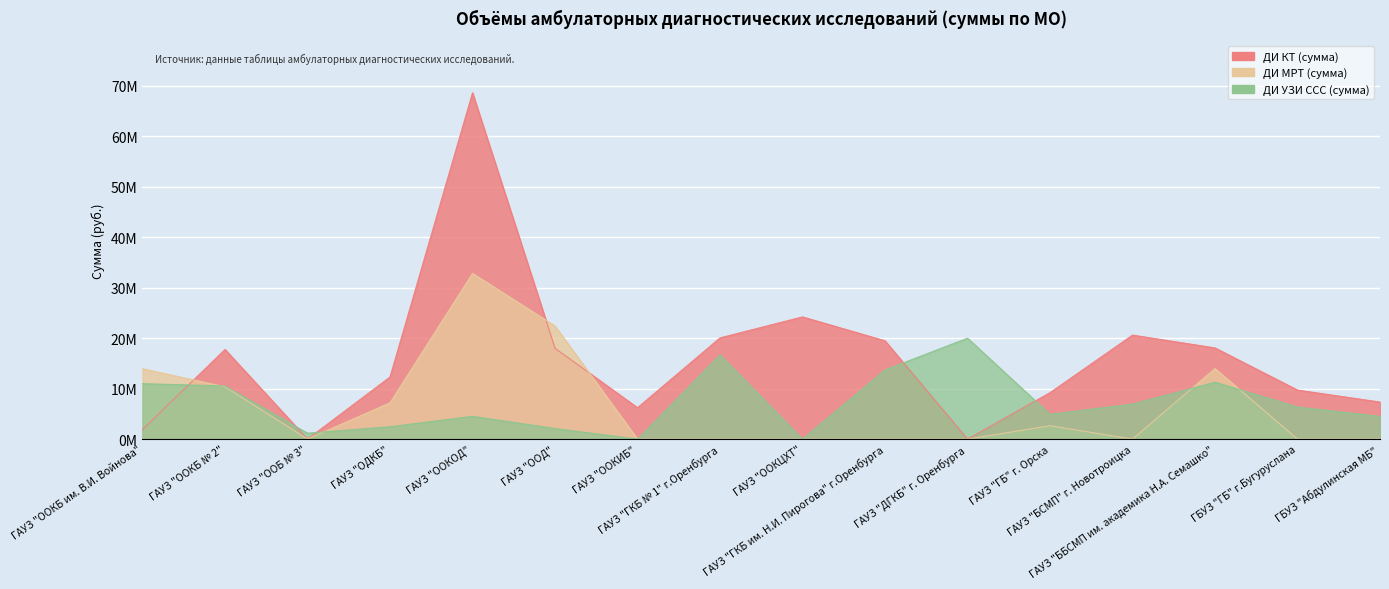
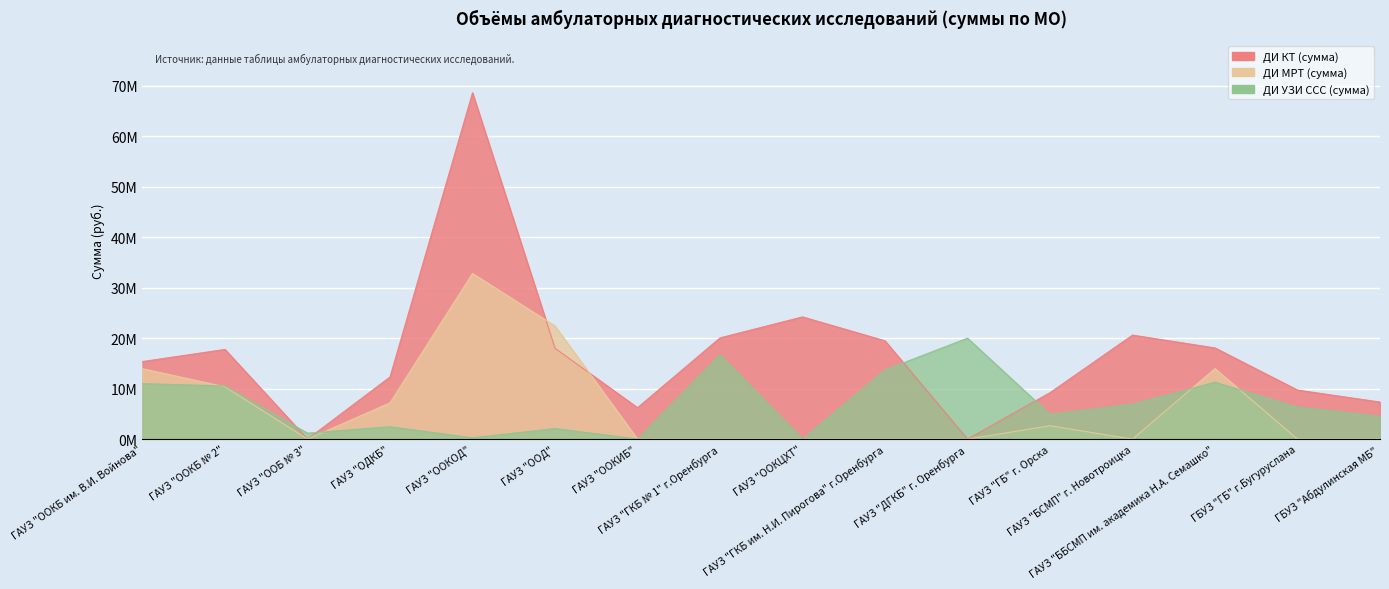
  {
    "ДИ КТ (сумма)": {
-     "ГАУЗ \"ООКБ им. В.И. Войнова\"": 2000000,
+     "ГАУЗ \"ООКБ им. В.И. Войнова\"": 15000000,
      "ГАУЗ \"OOКБ № 2\"": 18000000,
      "ГАУЗ \"ОДКБ\"": 12000000,
      "ГАУЗ \"ООКОД\"": 69000000,
      "ГАУЗ \"ООД\"": 18000000,
      "ГАУЗ \"ООКИБ\"": 6000000,
      "ГАУЗ \"ГКБ № 1\" г.Оренбурга": 20000000,
      "ГАУЗ \"ООКЦХТ\"": 24000000,
      "ГАУЗ \"ГКБ им. Н.И. Пирогова\" г.Оренбурга": 19000000,
      "ГАУЗ \"ГБ\" г. Орска": 9000000,
      "ГАУЗ \"БСМП\" г. Новотроицка": 21000000,
      "ГАУЗ \"ББСМП им. академика Н.А. Семашко\"": 18000000,
      "ГБУЗ \"ГБ\" г.Бугуруслана": 10000000,
      "ГБУЗ \"Абдулинская МБ\"": 7000000
    },
    "ДИ МРТ (сумма)": {
      "ГАУЗ \"ООКБ им. В.И. Войнова\"": 14000000,
      "ГАУЗ \"ОДКБ\"": 7000000,
      "ГАУЗ \"ООКОД\"": 33000000,
      "ГАУЗ \"ООД\"": 22000000,
      "ГАУЗ \"ГКБ № 1\" г.Оренбурга": 0,
      "ГАУЗ \"ГКБ им. Н.И. Пирогова\" г.Оренбурга": 0,
      "ГАУЗ \"ГБ\" г. Орска": 3000000,
      "ГАУЗ \"БСМП\" г. Новотроицка": 0,
      "ГАУЗ \"ББСМП им. академика Н.А. Семашко\"": 14000000,
      "ГБУЗ \"ГБ\" г.Бугуруслана": 0,
      "ГБУЗ \"Абдулинская МБ\"": 0
    },
    "ДИ УЗИ ССС (сумма)": {
      "ГАУЗ \"ООКБ им. В.И. Войнова\"": 11000000,
      "ГАУЗ \"ООБ № 3\"": 1000000,
      "ГАУЗ \"ОДКБ\"": 2000000,
-     "ГАУЗ \"ООКОД\"": 5000000,
+     "ГАУЗ \"ООКОД\"": 0,
      "ГАУЗ \"ООД\"": 2000000,
      "ГАУЗ \"ГКБ № 1\" г.Оренбурга": 17000000,
      "ГАУЗ \"ГКБ им. Н.И. Пирогова\" г.Оренбурга": 14000000,
      "ГАУЗ \"ДГКБ\" г. Оренбурга": 20000000,
      "ГАУЗ \"ГБ\" г. Орска": 5000000,
      "ГАУЗ \"БСМП\" г. Новотроицка": 7000000,
      "ГАУЗ \"ББСМП им. академика Н.А. Семашко\"": 11000000,
      "ГБУЗ \"ГБ\" г.Бугуруслана": 6000000,
      "ГБУЗ \"Абдулинская МБ\"": 5000000
    }
  }
